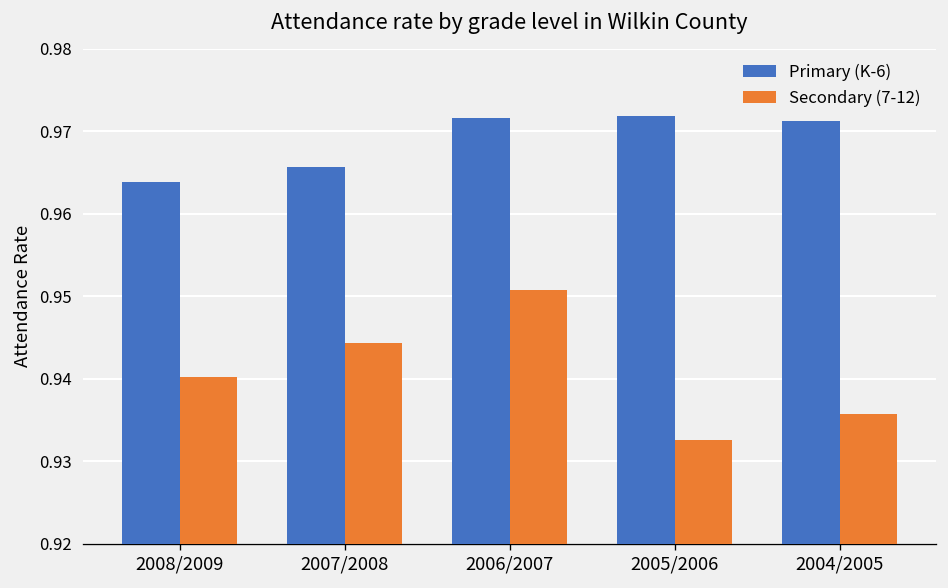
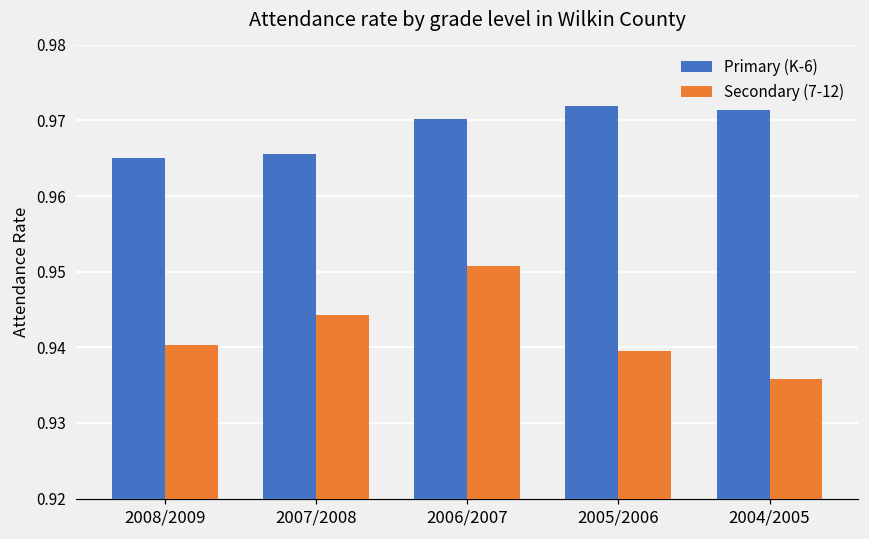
  {
    "Primary (K-6)": {
-     "2008/2009": 0.964,
+     "2008/2009": 0.965,
      "2007/2008": 0.966,
-     "2006/2007": 0.972,
+     "2006/2007": 0.970,
      "2005/2006": 0.972,
      "2004/2005": 0.971
    },
    "Secondary (7-12)": {
      "2008/2009": 0.940,
      "2007/2008": 0.944,
      "2006/2007": 0.951,
-     "2005/2006": 0.933,
+     "2005/2006": 0.939,
      "2004/2005": 0.936
    }
  }
